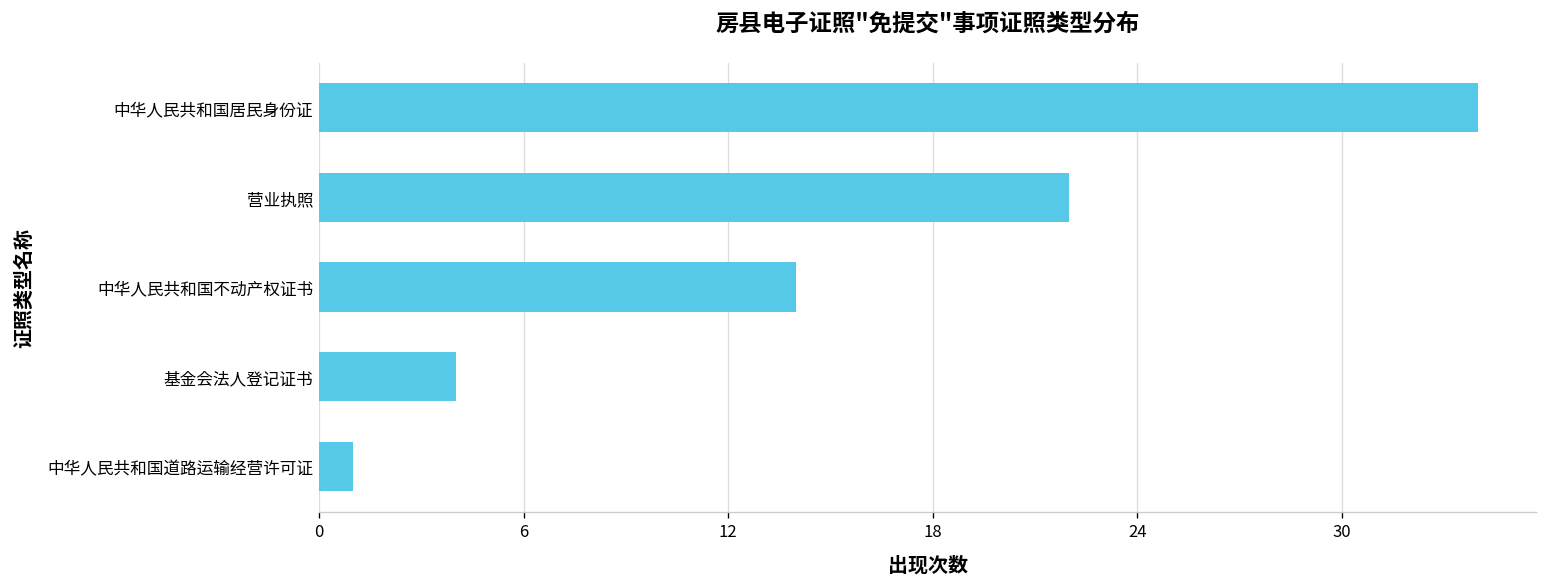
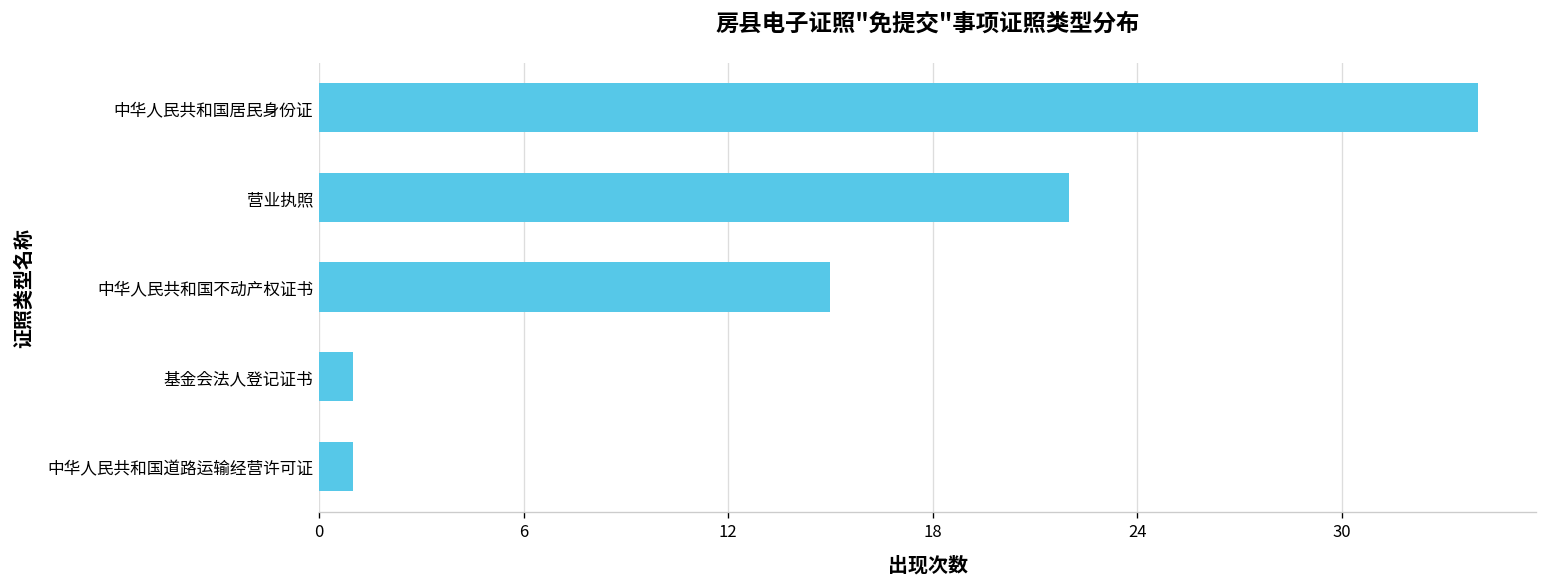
  {
    "中华人民共和国居民身份证": 34,
    "营业执照": 22,
-   "中华人民共和国不动产权证书": 14,
-   "基金会法人登记证书": 4,
+   "中华人民共和国不动产权证书": 15,
+   "基金会法人登记证书": 1,
    "中华人民共和国道路运输经营许可证": 1
  }
